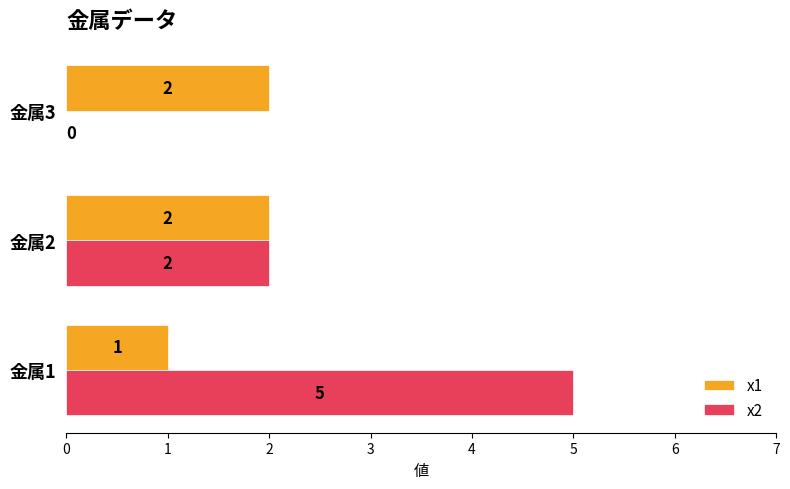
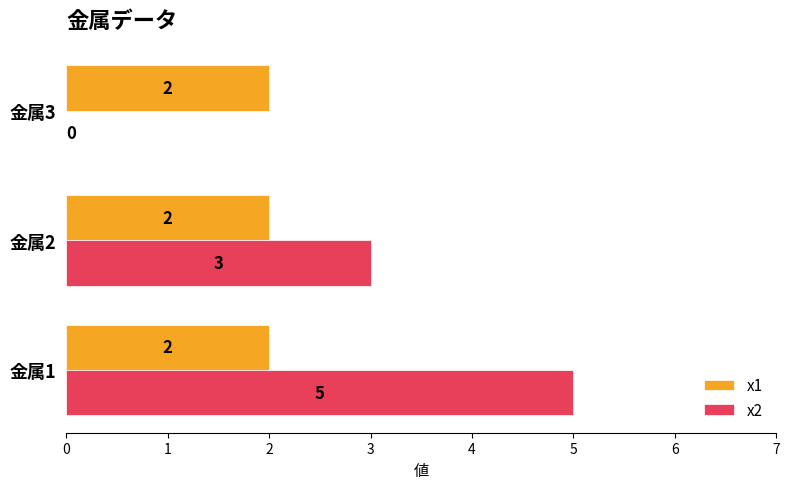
  {
    "x1": {
      "金属3": 2,
      "金属2": 2,
-     "金属1": 1
+     "金属1": 2
    },
    "x2": {
      "金属3": 0,
-     "金属2": 2,
+     "金属2": 3,
      "金属1": 5
    }
  }
